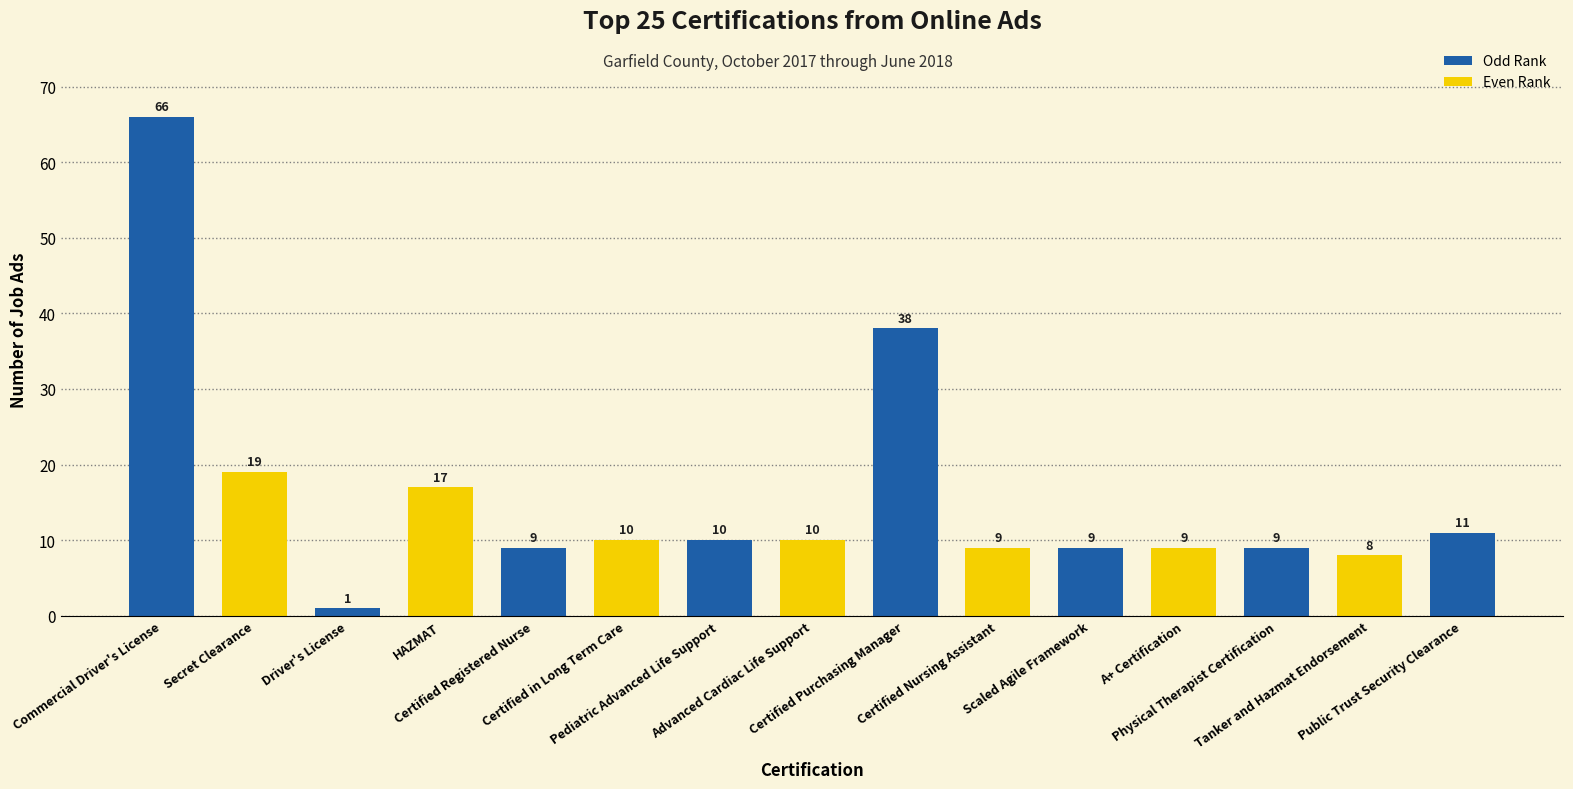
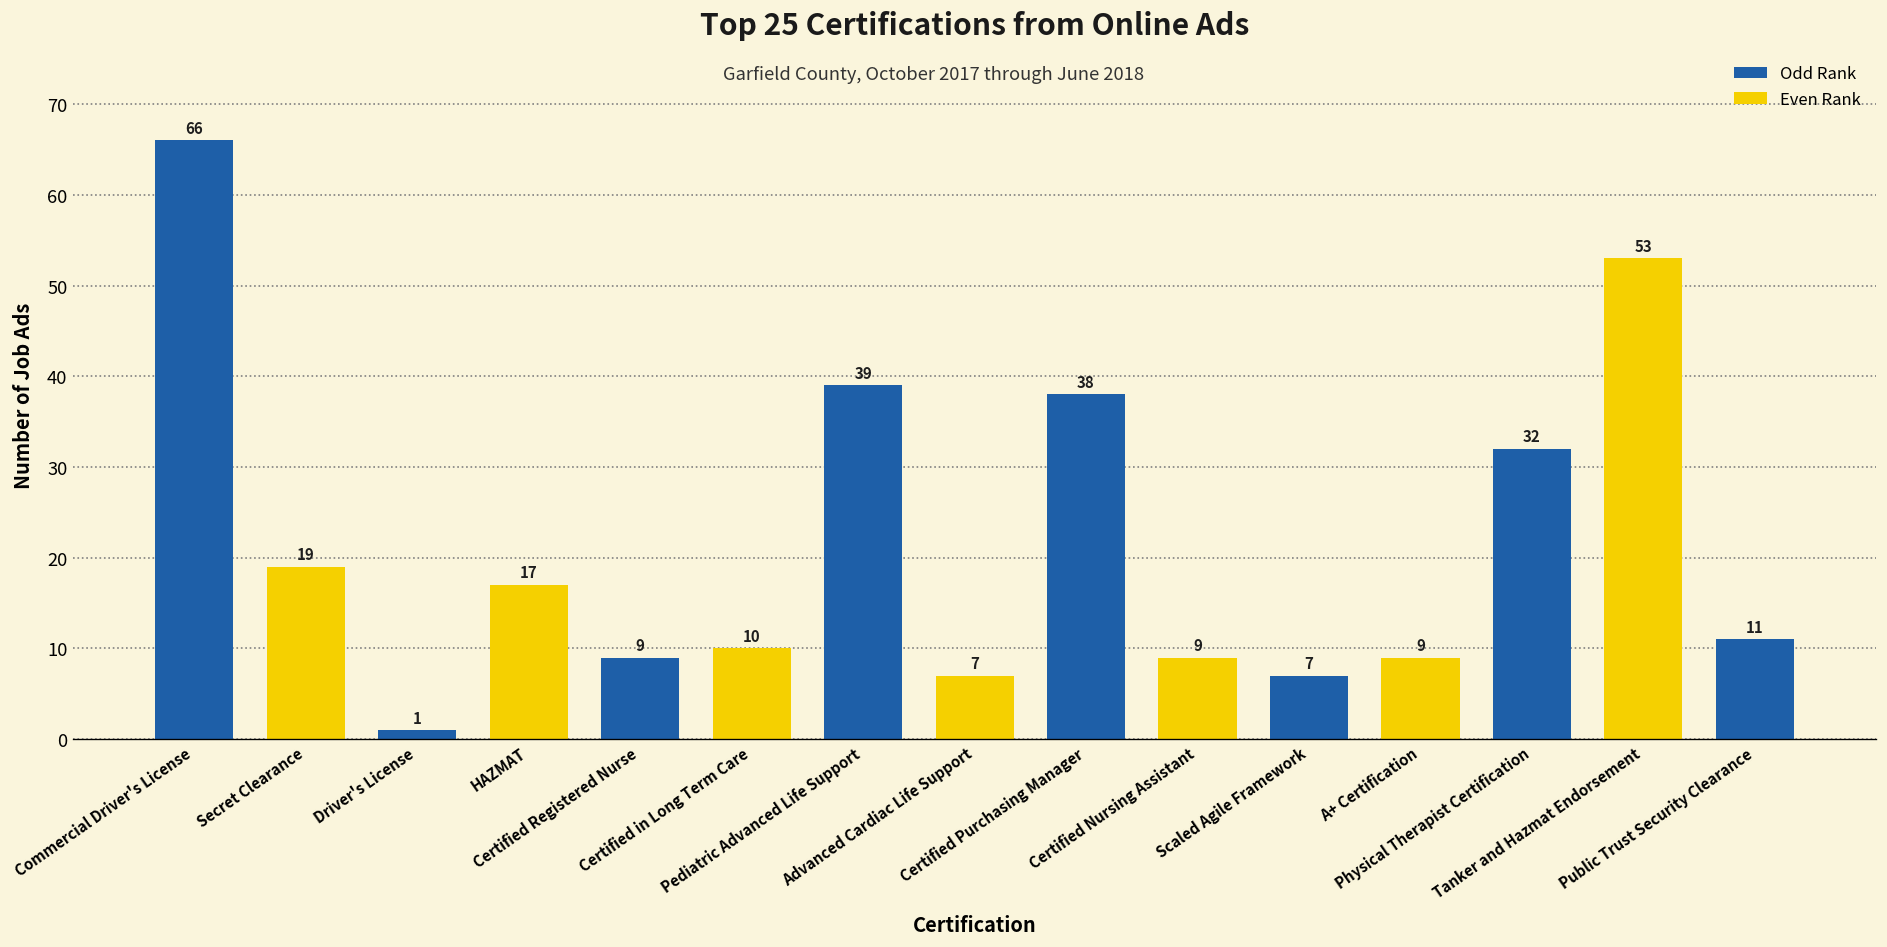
  {
    "Commercial Driver's License": 66,
    "Secret Clearance": 19,
    "Driver's License": 1,
    "HAZMAT": 17,
    "Certified Registered Nurse": 9,
    "Certified in Long Term Care": 10,
-   "Pediatric Advanced Life Support": 10,
-   "Advanced Cardiac Life Support": 10,
+   "Pediatric Advanced Life Support": 39,
+   "Advanced Cardiac Life Support": 7,
    "Certified Purchasing Manager": 38,
    "Certified Nursing Assistant": 9,
-   "Scaled Agile Framework": 9,
+   "Scaled Agile Framework": 7,
    "A+ Certification": 9,
-   "Physical Therapist Certification": 9,
-   "Tanker and Hazmat Endorsement": 8,
+   "Physical Therapist Certification": 32,
+   "Tanker and Hazmat Endorsement": 53,
    "Public Trust Security Clearance": 11
  }
